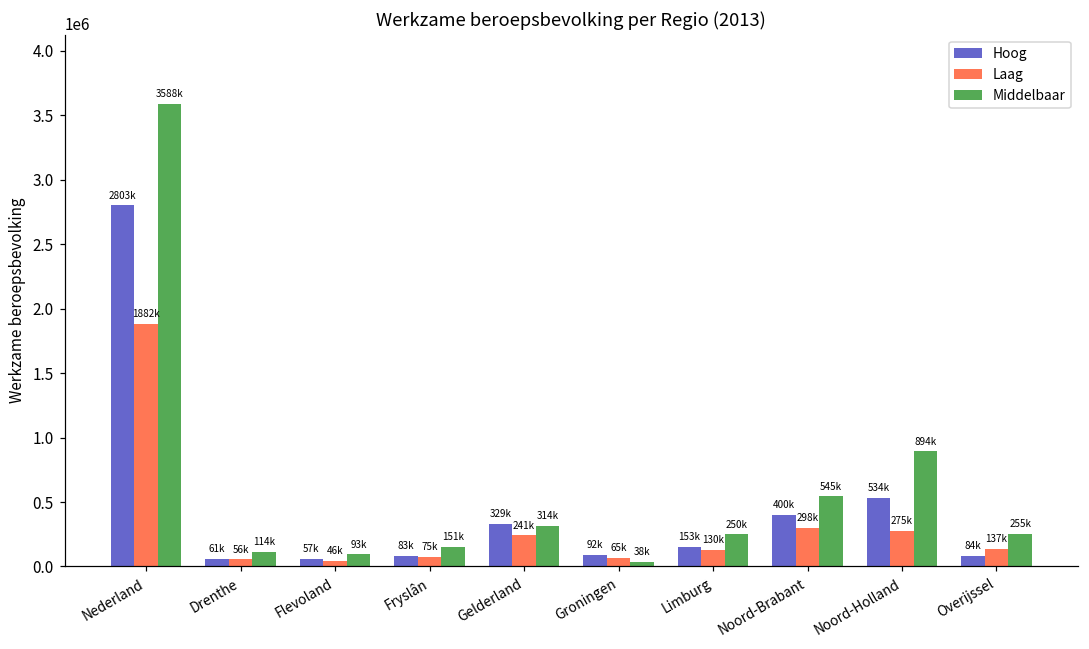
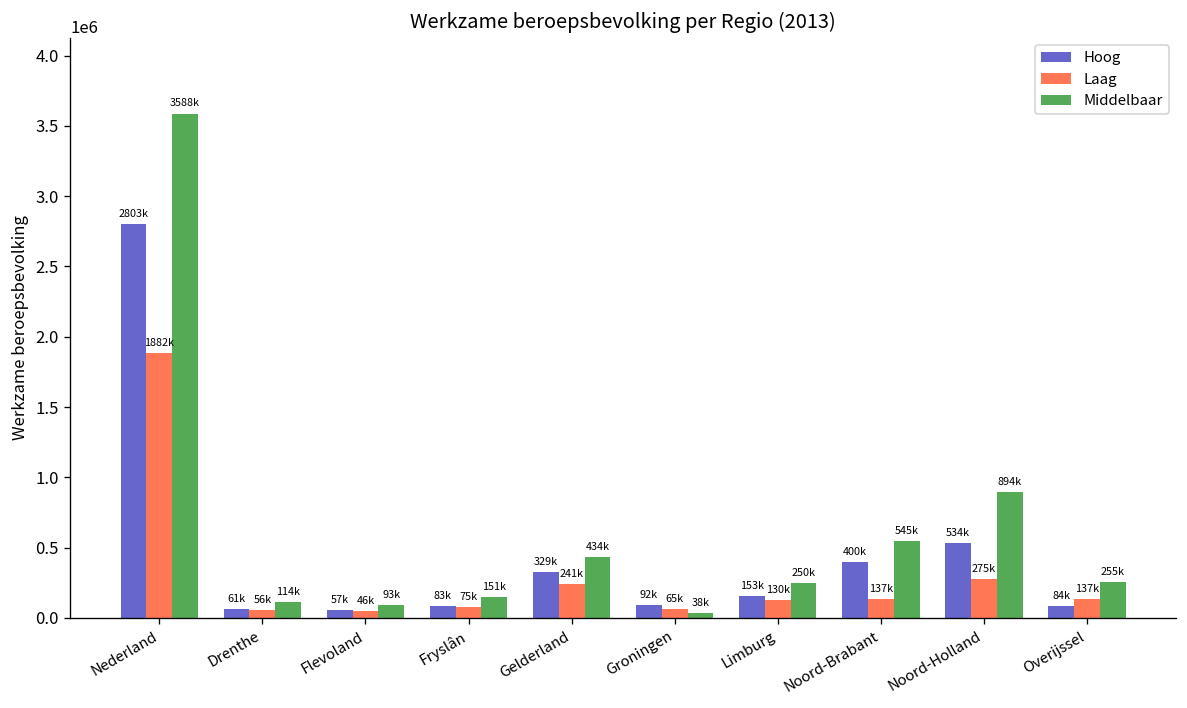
  {
    "Hoog": {
      "Nederland": "2803k",
      "Drenthe": "61k",
      "Flevoland": "57k",
      "Fryslân": "83k",
      "Gelderland": "329k",
      "Groningen": "92k",
      "Limburg": "153k",
      "Noord-Brabant": "400k",
      "Noord-Holland": "534k",
      "Overijssel": "84k"
    },
    "Laag": {
      "Nederland": "1882k",
      "Drenthe": "56k",
      "Flevoland": "46k",
      "Fryslân": "75k",
      "Gelderland": "241k",
      "Groningen": "65k",
      "Limburg": "130k",
-     "Noord-Brabant": "298k",
+     "Noord-Brabant": "137k",
      "Noord-Holland": "275k",
      "Overijssel": "137k"
    },
    "Middelbaar": {
      "Nederland": "3588k",
      "Drenthe": "114k",
      "Flevoland": "93k",
      "Fryslân": "151k",
-     "Gelderland": "314k",
+     "Gelderland": "434k",
      "Groningen": "38k",
      "Limburg": "250k",
      "Noord-Brabant": "545k",
      "Noord-Holland": "894k",
      "Overijssel": "255k"
    }
  }
